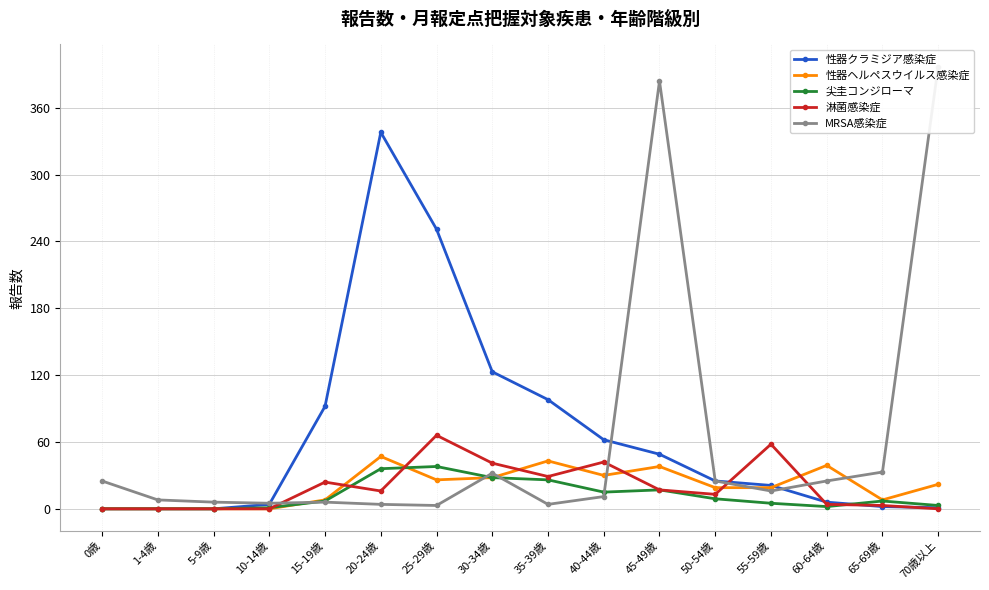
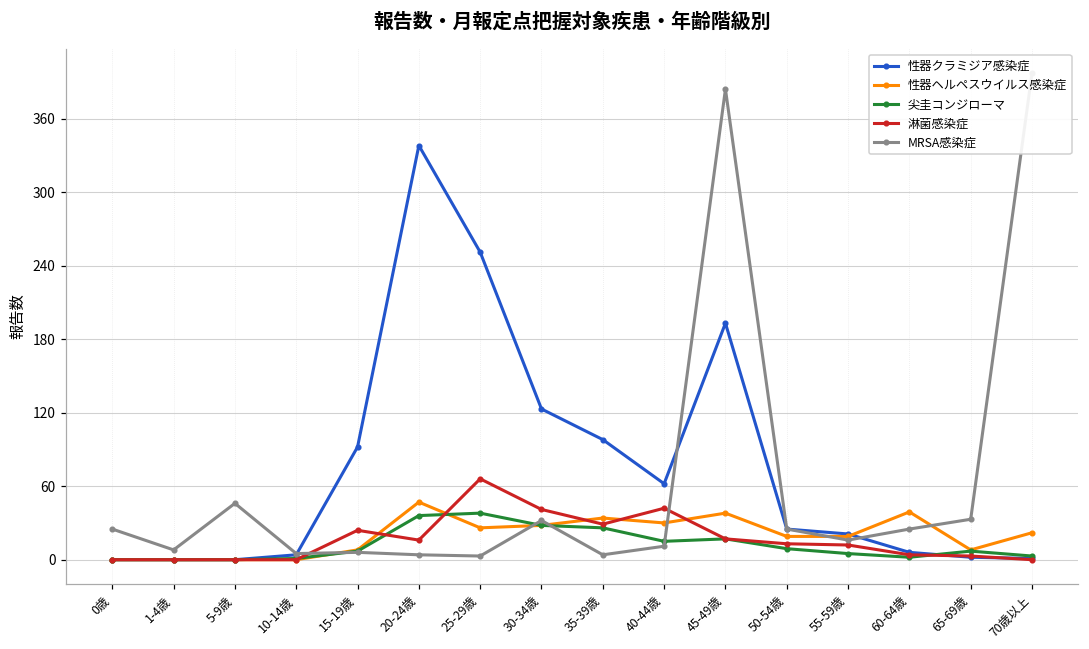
  {
    "性器クラミジア感染症": {
      "15-19歳": 92,
      "20-24歳": 338,
      "25-29歳": 251,
      "30-34歳": 123,
      "35-39歳": 98,
      "40-44歳": 62,
-     "45-49歳": 49
+     "45-49歳": 193
    },
    "性器ヘルペスウイルス感染症": {
      "20-24歳": 47,
      "25-29歳": 26,
-     "35-39歳": 43,
+     "35-39歳": 34,
      "40-44歳": 30,
      "45-49歳": 38,
      "50-54歳": 19,
      "60-64歳": 39,
      "70歳以上": 22
    },
    "尖圭コンジローマ": {
      "20-24歳": 36,
      "25-29歳": 38,
      "35-39歳": 26,
      "40-44歳": 15,
      "50-54歳": 9,
      "55-59歳": 5
    },
    "淋菌感染症": {
      "15-19歳": 24,
      "20-24歳": 16,
      "25-29歳": 66,
      "30-34歳": 41,
      "35-39歳": 29,
      "40-44歳": 42,
      "50-54歳": 13,
-     "55-59歳": 58
+     "55-59歳": 12
    },
    "MRSA感染症": {
      "0歳": 25,
      "1-4歳": 8,
-     "5-9歳": 6,
+     "5-9歳": 46,
      "20-24歳": 4,
      "25-29歳": 3,
      "30-34歳": 32,
      "35-39歳": 4,
      "40-44歳": 11,
      "45-49歳": 384,
      "55-59歳": 16,
      "60-64歳": 25,
      "65-69歳": 33
    }
  }
